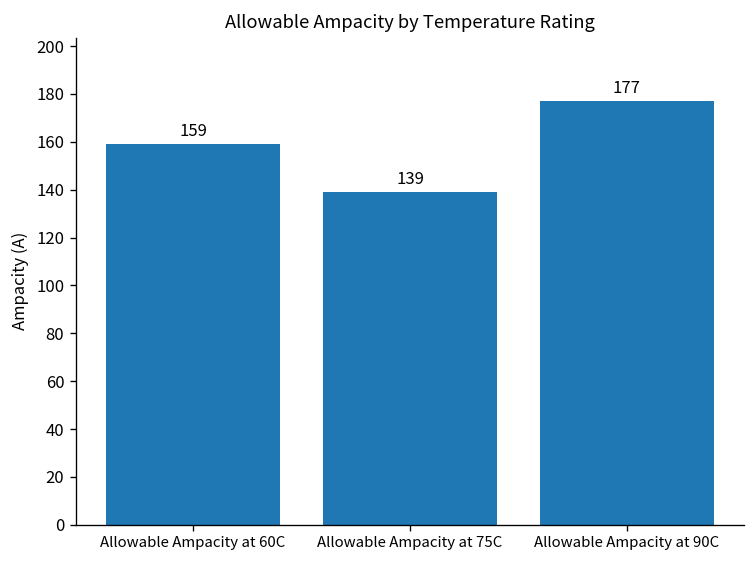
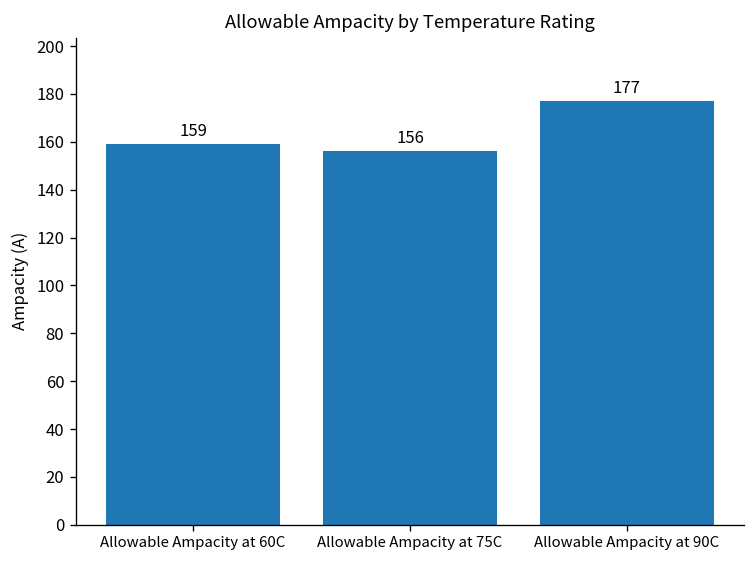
  {
    "Allowable Ampacity at 60C": 159,
-   "Allowable Ampacity at 75C": 139,
+   "Allowable Ampacity at 75C": 156,
    "Allowable Ampacity at 90C": 177
  }
